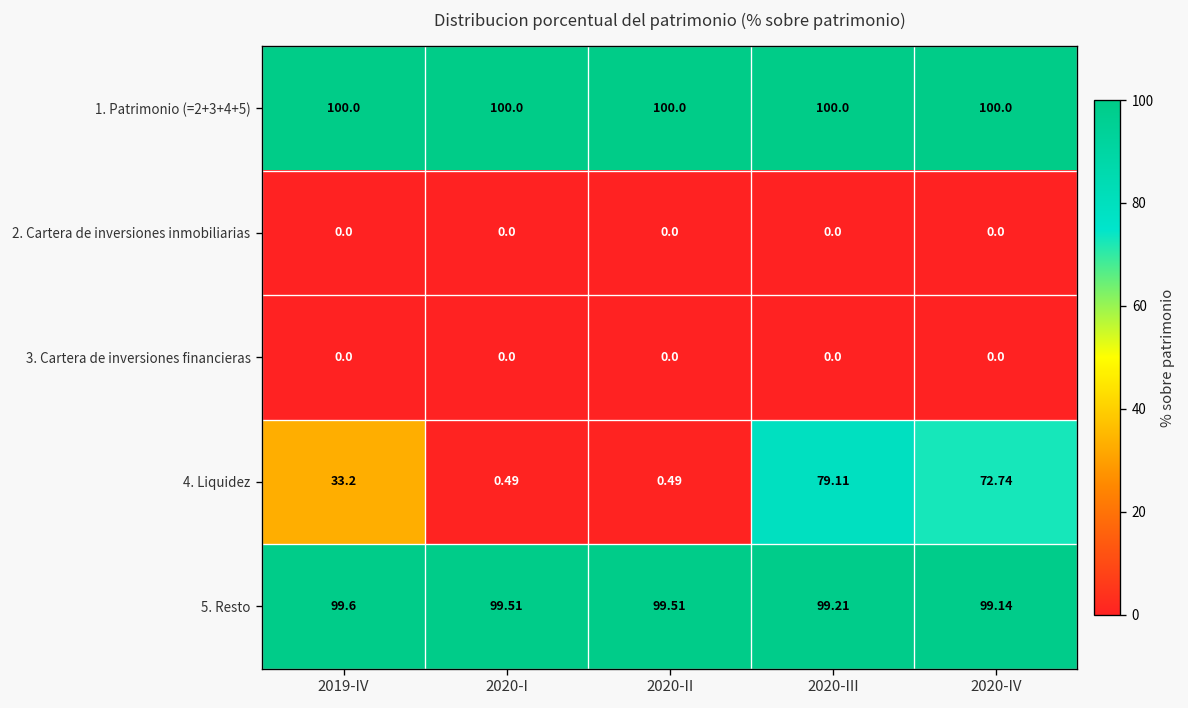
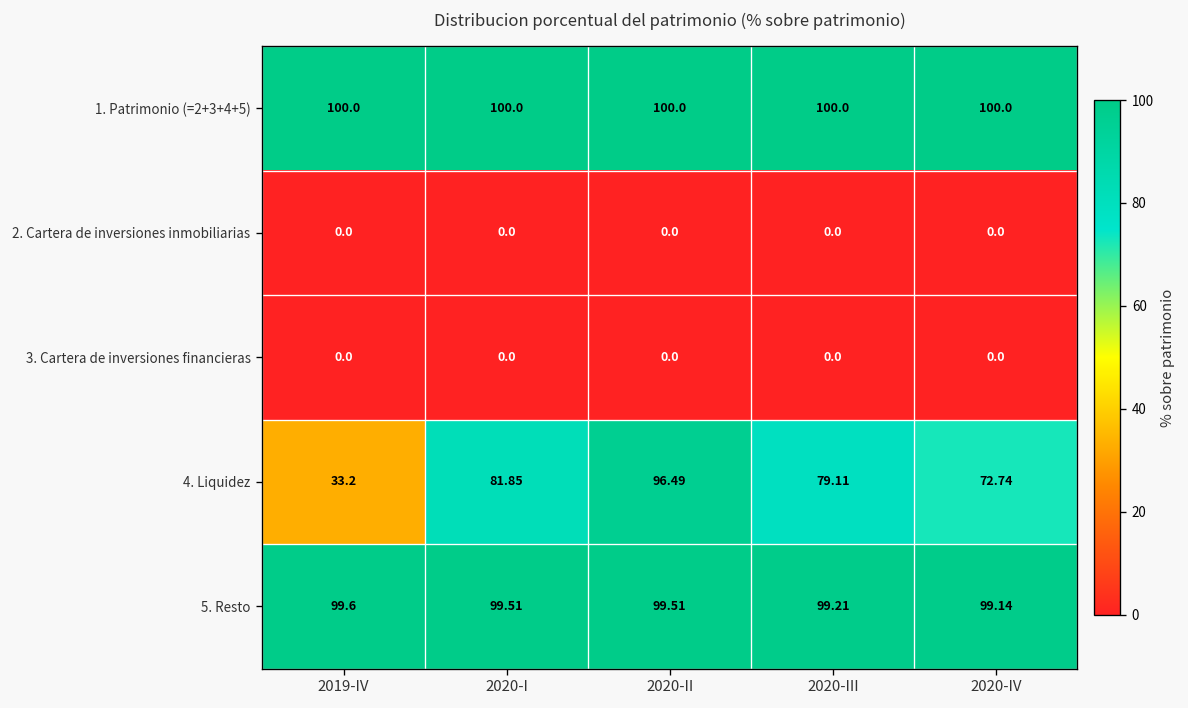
  {
    "1. Patrimonio (=2+3+4+5)": {
      "2019-IV": 100.0,
      "2020-I": 100.0,
      "2020-II": 100.0,
      "2020-III": 100.0,
      "2020-IV": 100.0
    },
    "2. Cartera de inversiones inmobiliarias": {
      "2019-IV": 0.0,
      "2020-I": 0.0,
      "2020-II": 0.0,
      "2020-III": 0.0,
      "2020-IV": 0.0
    },
    "3. Cartera de inversiones financieras": {
      "2019-IV": 0.0,
      "2020-I": 0.0,
      "2020-II": 0.0,
      "2020-III": 0.0,
      "2020-IV": 0.0
    },
    "4. Liquidez": {
      "2019-IV": 33.2,
-     "2020-I": 0.49,
-     "2020-II": 0.49,
+     "2020-I": 81.85,
+     "2020-II": 96.49,
      "2020-III": 79.11,
      "2020-IV": 72.74
    },
    "5. Resto": {
      "2019-IV": 99.6,
      "2020-I": 99.51,
      "2020-II": 99.51,
      "2020-III": 99.21,
      "2020-IV": 99.14
    }
  }
